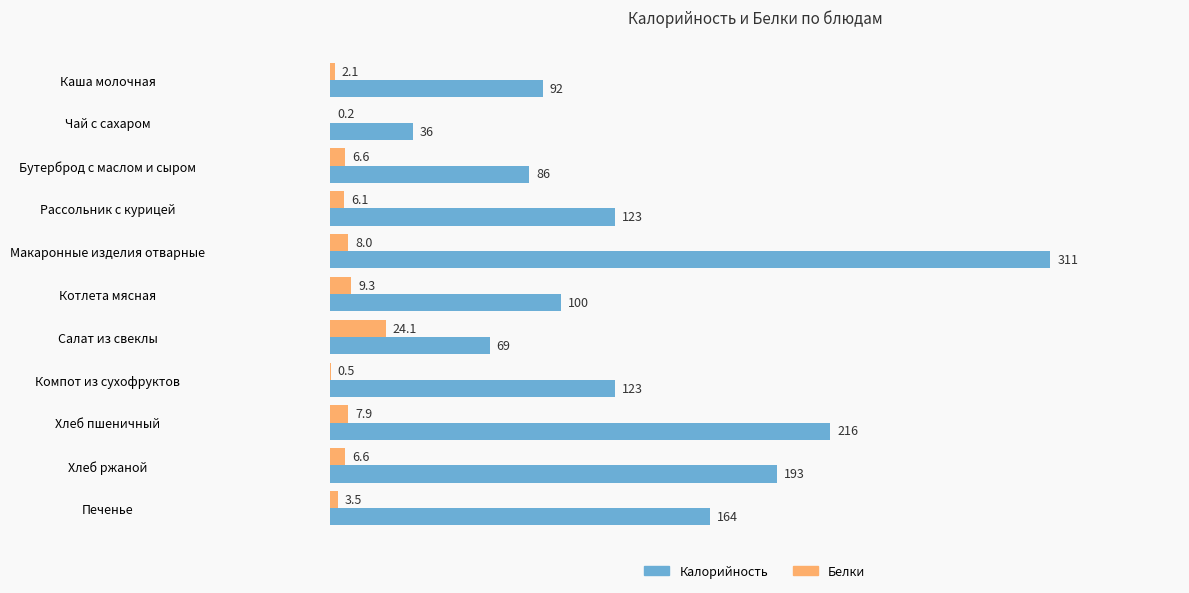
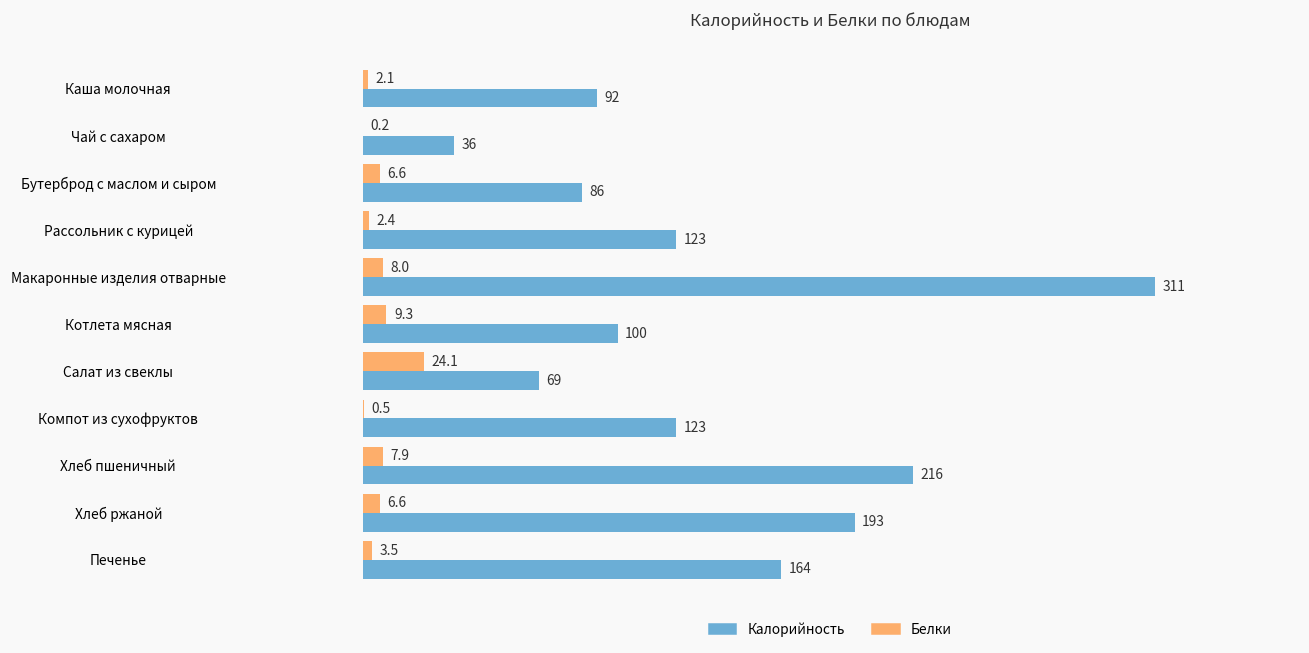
  {
    "Калорийность": {
      "Каша молочная": 92,
      "Чай с сахаром": 36,
      "Бутерброд с маслом и сыром": 86,
      "Рассольник с курицей": 123,
      "Макаронные изделия отварные": 311,
      "Котлета мясная": 100,
      "Салат из свеклы": 69,
      "Компот из сухофруктов": 123,
      "Хлеб пшеничный": 216,
      "Хлеб ржаной": 193,
      "Печенье": 164
    },
    "Белки": {
      "Каша молочная": 2.1,
      "Чай с сахаром": 0.2,
      "Бутерброд с маслом и сыром": 6.6,
-     "Рассольник с курицей": 6.1,
+     "Рассольник с курицей": 2.4,
      "Макаронные изделия отварные": 8.0,
      "Котлета мясная": 9.3,
      "Салат из свеклы": 24.1,
      "Компот из сухофруктов": 0.5,
      "Хлеб пшеничный": 7.9,
      "Хлеб ржаной": 6.6,
      "Печенье": 3.5
    }
  }
